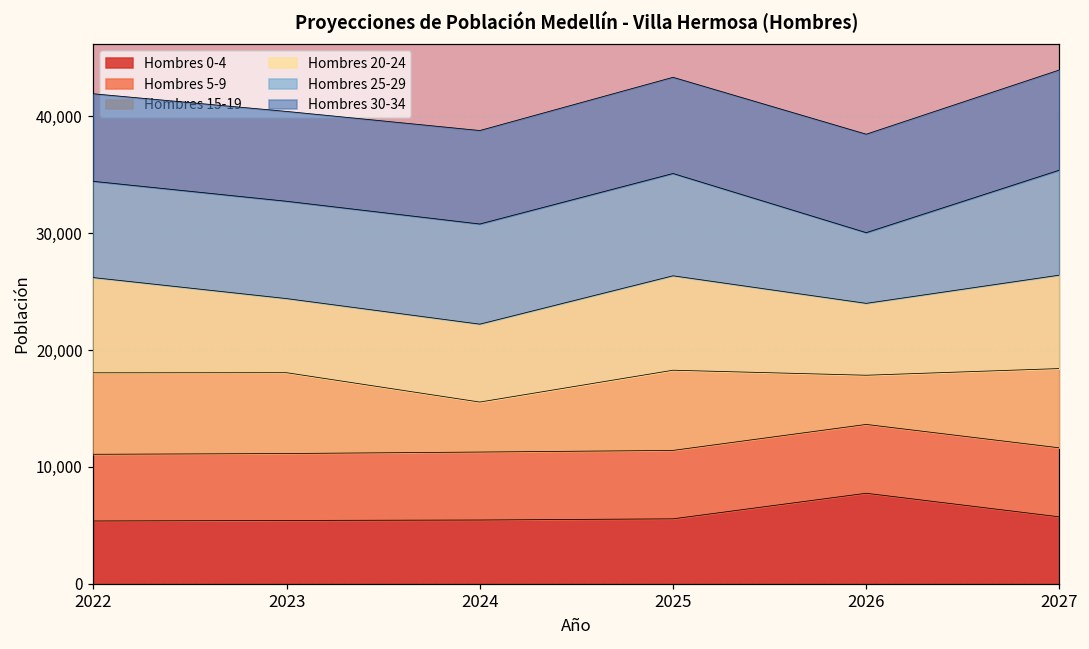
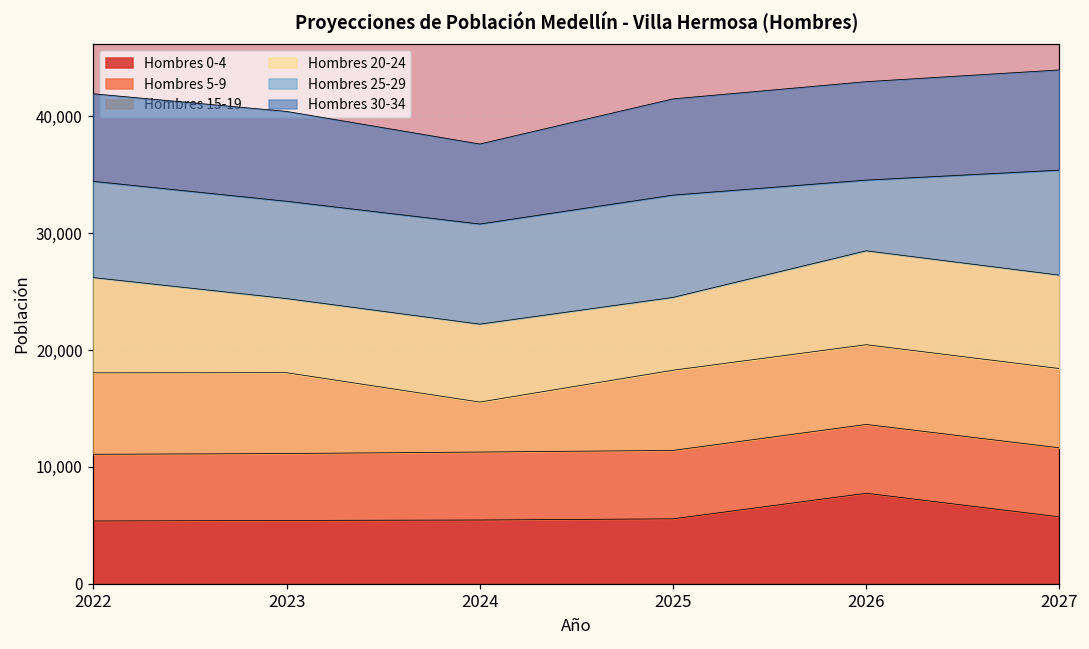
  {
    "Hombres 0-4": {
      "2022": "5,400",
      "2023": "5,400",
      "2024": "5,500",
      "2025": "5,600",
      "2026": "7,700",
      "2027": "5,700"
    },
    "Hombres 5-9": {
      "2022": "5,700",
      "2023": "5,700",
      "2024": "5,800",
      "2025": "5,900",
      "2026": "5,900",
      "2027": "5,900"
    },
    "Hombres 15-19": {
      "2022": "7,000",
      "2023": "6,900",
      "2024": "4,300",
      "2025": "6,900",
-     "2026": "4,200",
+     "2026": "6,800",
      "2027": "6,800"
    },
    "Hombres 20-24": {
      "2022": "8,100",
      "2023": "6,300",
      "2024": "6,700",
-     "2025": "8,100",
-     "2026": "6,200",
+     "2025": "6,200",
+     "2026": "8,000",
      "2027": "8,000"
    },
    "Hombres 25-29": {
      "2022": "8,200",
      "2023": "8,300",
      "2024": "8,600",
      "2025": "8,800",
      "2026": "6,100",
      "2027": "9,000"
    },
    "Hombres 30-34": {
      "2022": "7,500",
-     "2024": "8,000",
+     "2024": "6,800",
      "2025": "8,200",
      "2026": "8,400",
      "2027": "8,600"
    }
  }
